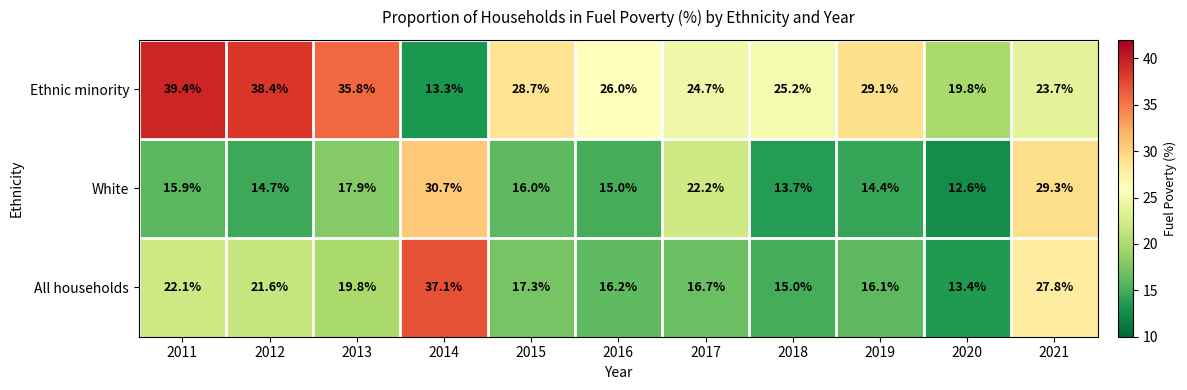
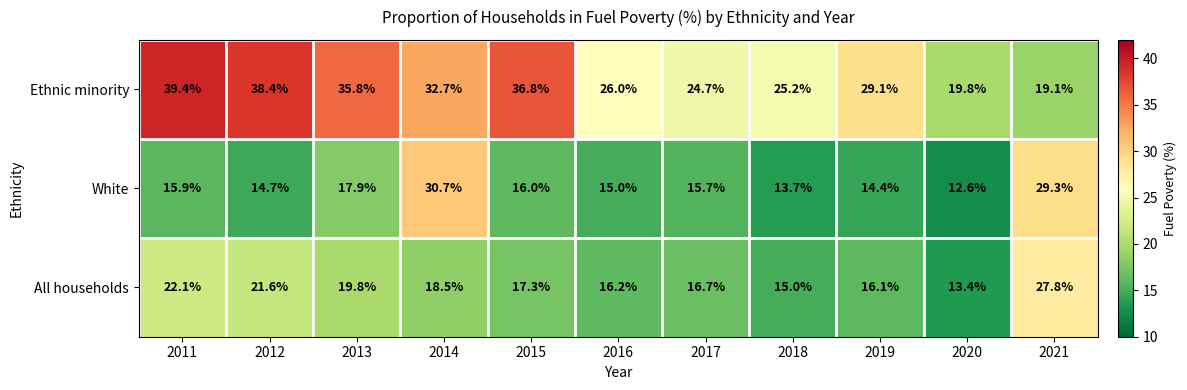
  {
    "Ethnic minority": {
      "2011": "39.4%",
      "2012": "38.4%",
      "2013": "35.8%",
-     "2014": "13.3%",
-     "2015": "28.7%",
+     "2014": "32.7%",
+     "2015": "36.8%",
      "2016": "26.0%",
      "2017": "24.7%",
      "2018": "25.2%",
      "2019": "29.1%",
      "2020": "19.8%",
-     "2021": "23.7%"
+     "2021": "19.1%"
    },
    "White": {
      "2011": "15.9%",
      "2012": "14.7%",
      "2013": "17.9%",
      "2014": "30.7%",
      "2015": "16.0%",
      "2016": "15.0%",
-     "2017": "22.2%",
+     "2017": "15.7%",
      "2018": "13.7%",
      "2019": "14.4%",
      "2020": "12.6%",
      "2021": "29.3%"
    },
    "All households": {
      "2011": "22.1%",
      "2012": "21.6%",
      "2013": "19.8%",
-     "2014": "37.1%",
+     "2014": "18.5%",
      "2015": "17.3%",
      "2016": "16.2%",
      "2017": "16.7%",
      "2018": "15.0%",
      "2019": "16.1%",
      "2020": "13.4%",
      "2021": "27.8%"
    }
  }
